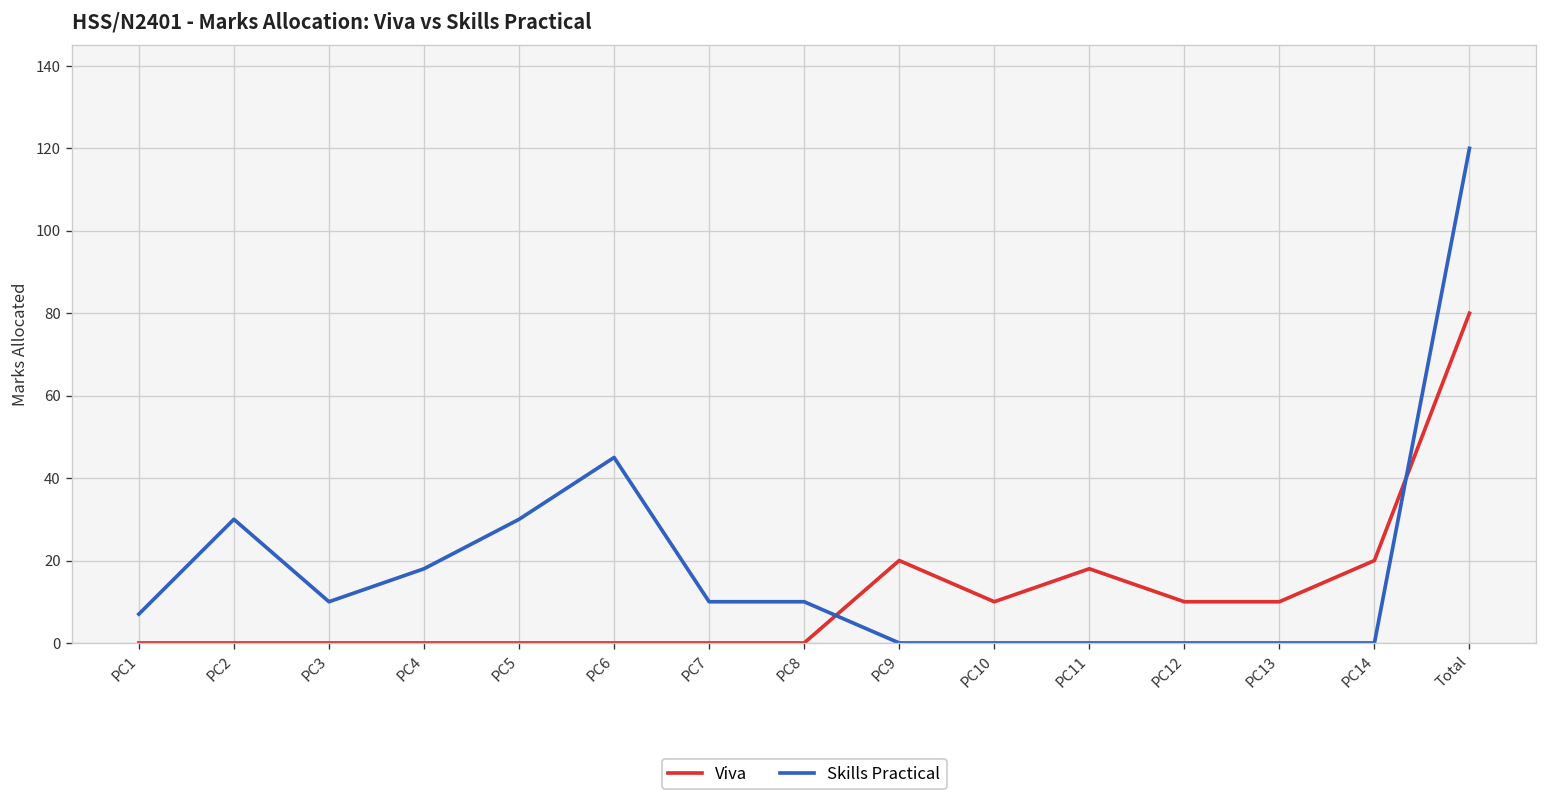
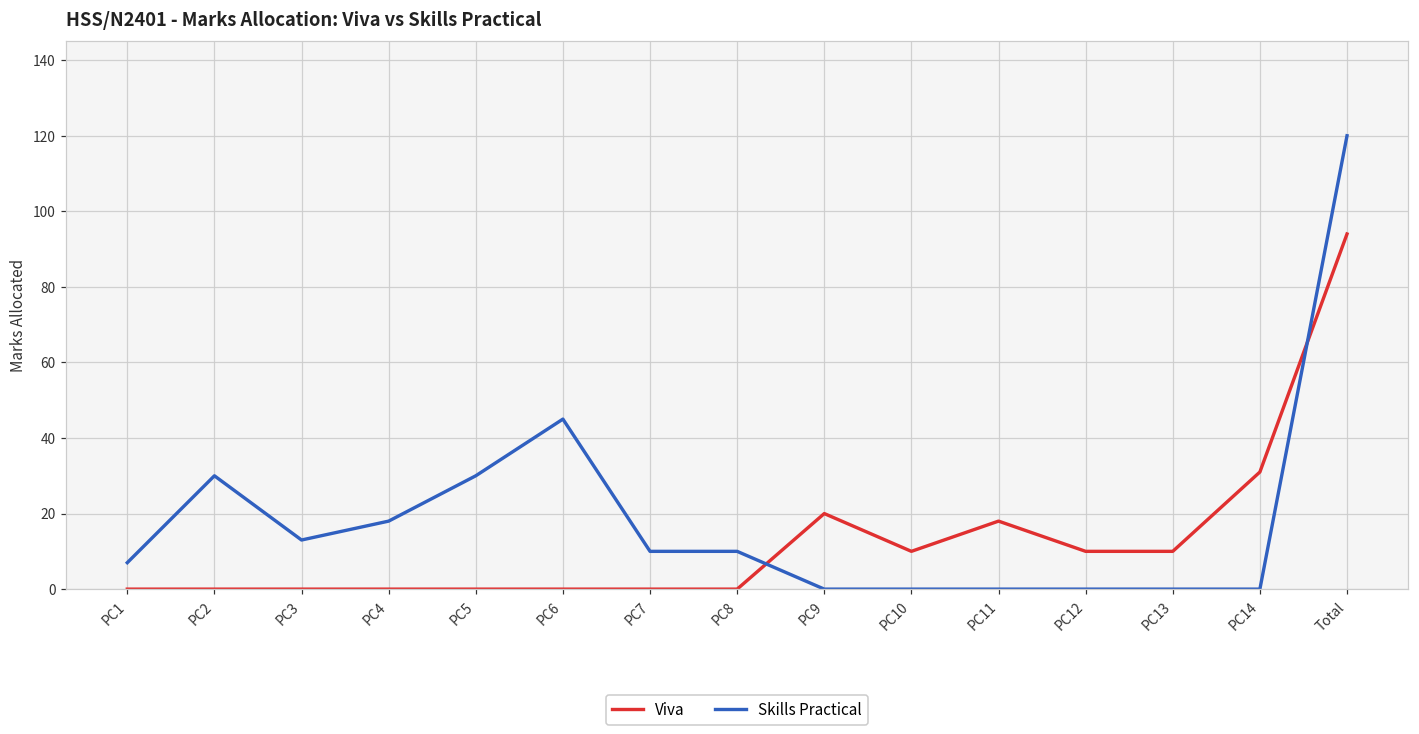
  {
    "Viva": {
      "PC1": 0,
      "PC2": 0,
      "PC3": 0,
      "PC4": 0,
      "PC5": 0,
      "PC6": 0,
      "PC7": 0,
      "PC8": 0,
      "PC9": 20,
      "PC10": 10,
      "PC11": 18,
      "PC12": 10,
      "PC13": 10,
-     "PC14": 20,
-     "Total": 80
+     "PC14": 31,
+     "Total": 94
    },
    "Skills Practical": {
      "PC1": 7,
      "PC2": 30,
-     "PC3": 10,
+     "PC3": 13,
      "PC4": 18,
      "PC5": 30,
      "PC6": 45,
      "PC7": 10,
      "PC8": 10,
      "PC9": 0,
      "PC10": 0,
      "PC11": 0,
      "PC12": 0,
      "PC13": 0,
      "PC14": 0,
      "Total": 120
    }
  }
